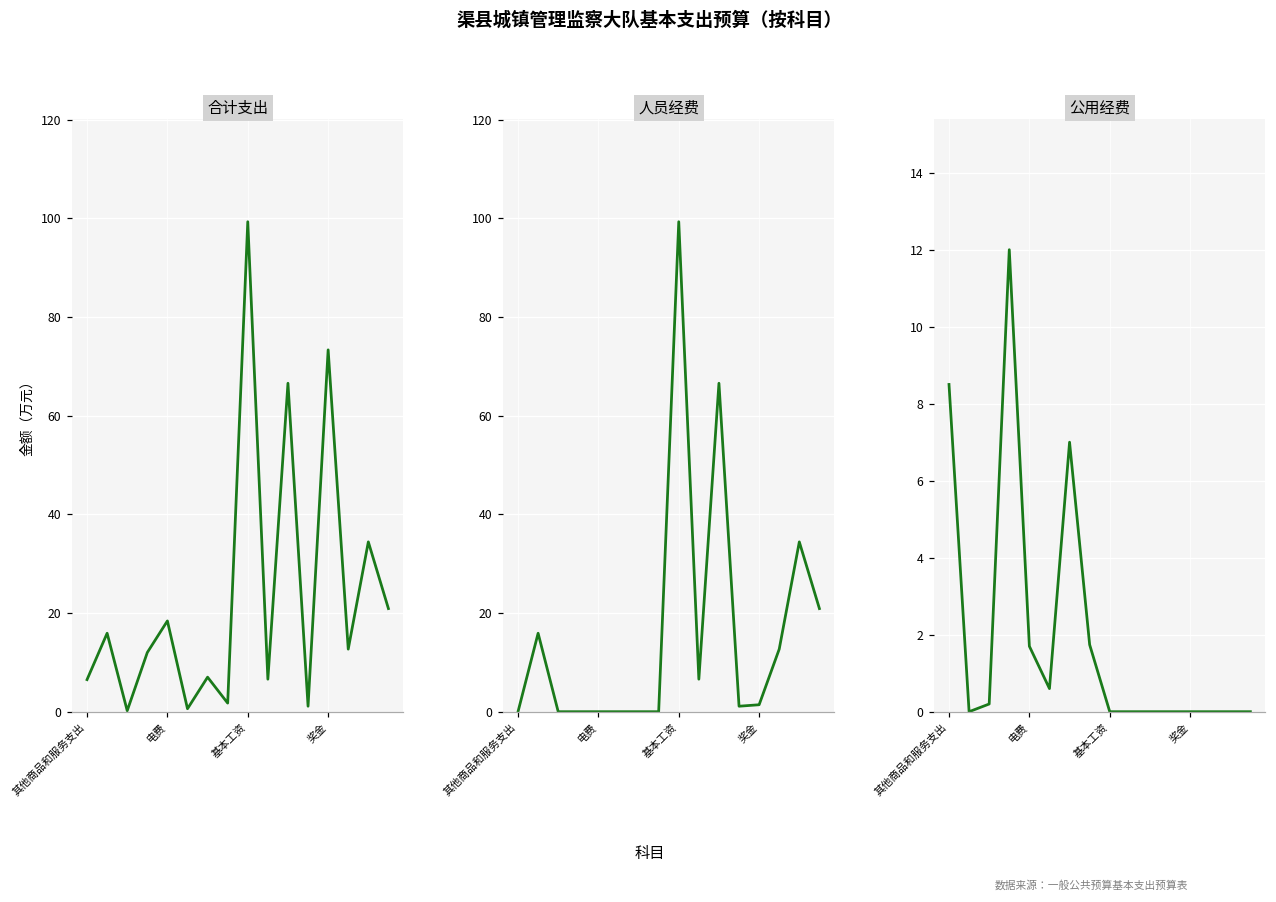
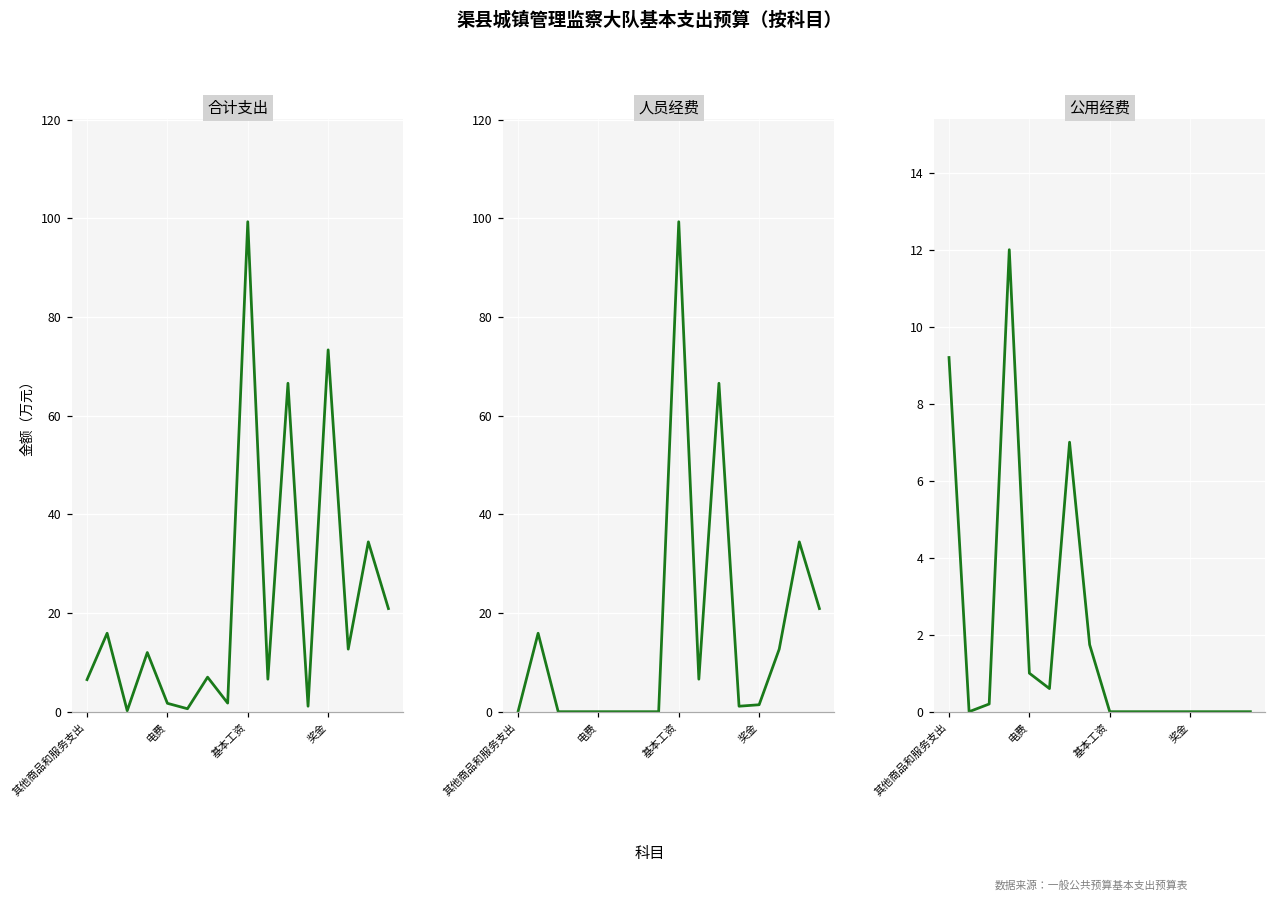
  {
    "合计支出": {
      "其他商品和服务支出": 7,
-     "电费": 18,
+     "电费": 2,
      "基本工资": 99,
      "奖金": 73
    },
    "人员经费": {
      "其他商品和服务支出": 0,
      "电费": 0,
      "基本工资": 99,
      "奖金": 1
    },
    "公用经费": {
-     "其他商品和服务支出": 8.5,
-     "电费": 1.7,
+     "其他商品和服务支出": 9.2,
+     "电费": 1.0,
      "基本工资": 0.0,
      "奖金": 0.0
    }
  }
